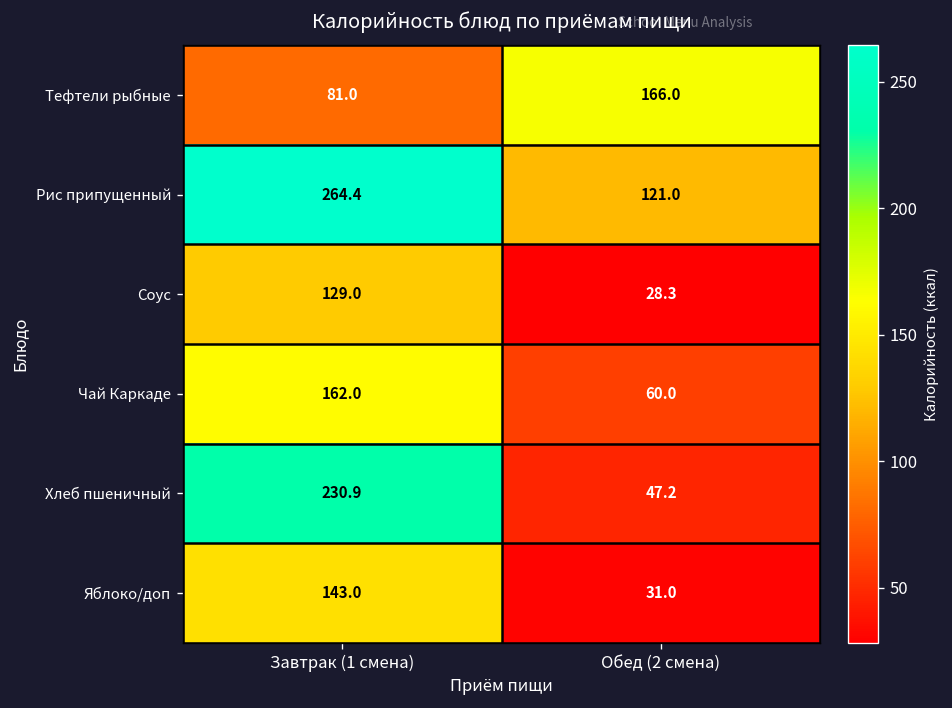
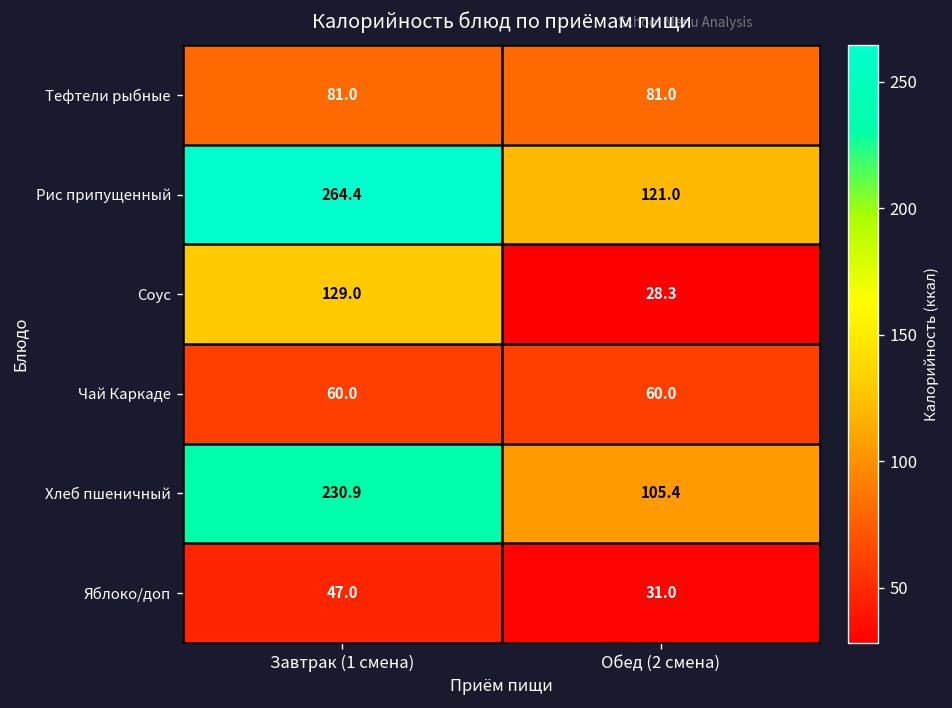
  {
    "Тефтели рыбные": {
      "Завтрак (1 смена)": 81.0,
-     "Обед (2 смена)": 166.0
+     "Обед (2 смена)": 81.0
    },
    "Рис припущенный": {
      "Завтрак (1 смена)": 264.4,
      "Обед (2 смена)": 121.0
    },
    "Соус": {
      "Завтрак (1 смена)": 129.0,
      "Обед (2 смена)": 28.3
    },
    "Чай Каркаде": {
-     "Завтрак (1 смена)": 162.0,
+     "Завтрак (1 смена)": 60.0,
      "Обед (2 смена)": 60.0
    },
    "Хлеб пшеничный": {
      "Завтрак (1 смена)": 230.9,
-     "Обед (2 смена)": 47.2
+     "Обед (2 смена)": 105.4
    },
    "Яблоко/доп": {
-     "Завтрак (1 смена)": 143.0,
+     "Завтрак (1 смена)": 47.0,
      "Обед (2 смена)": 31.0
    }
  }
